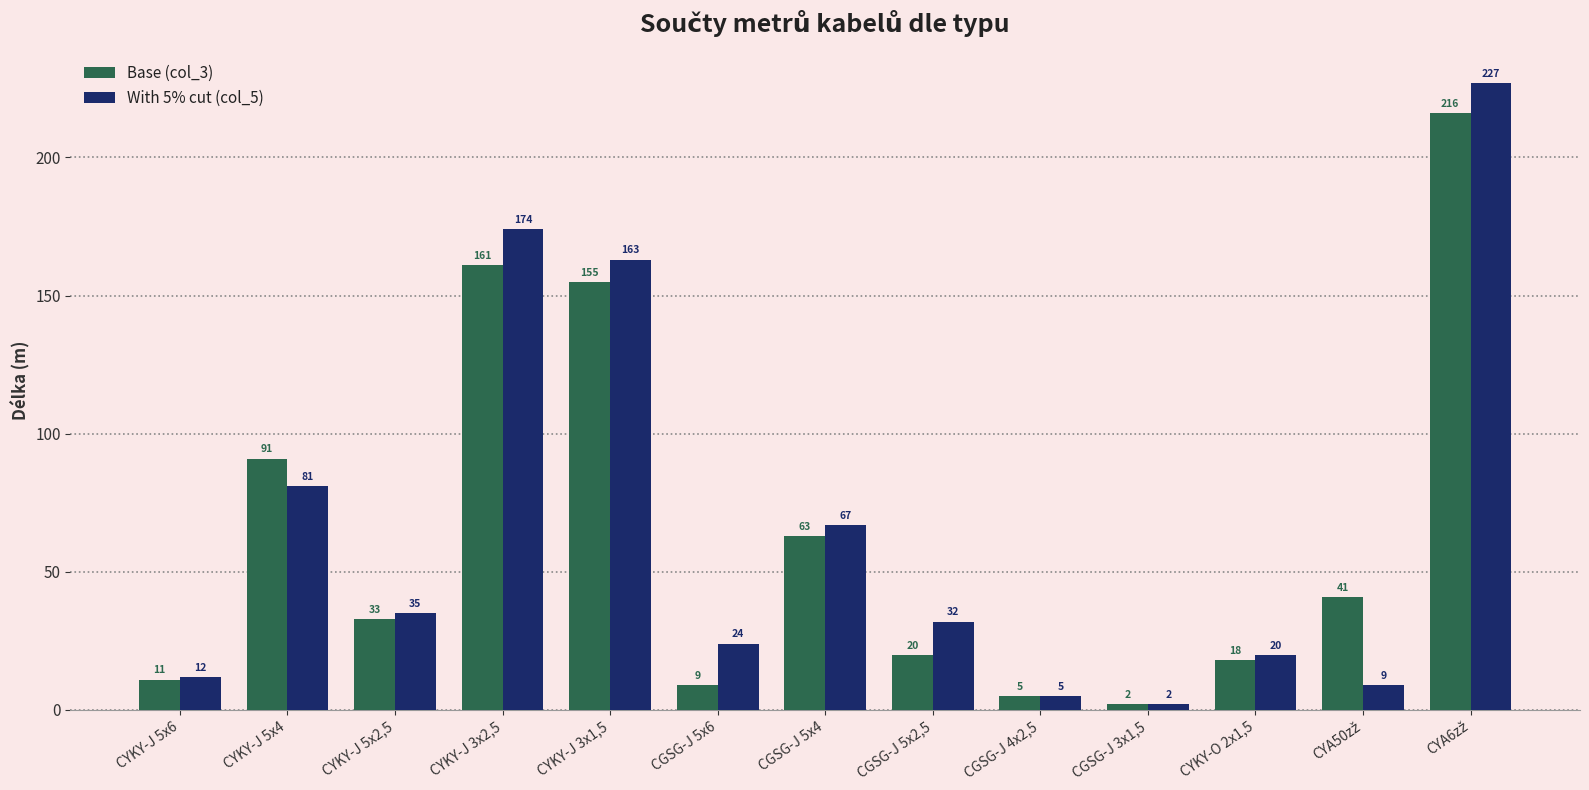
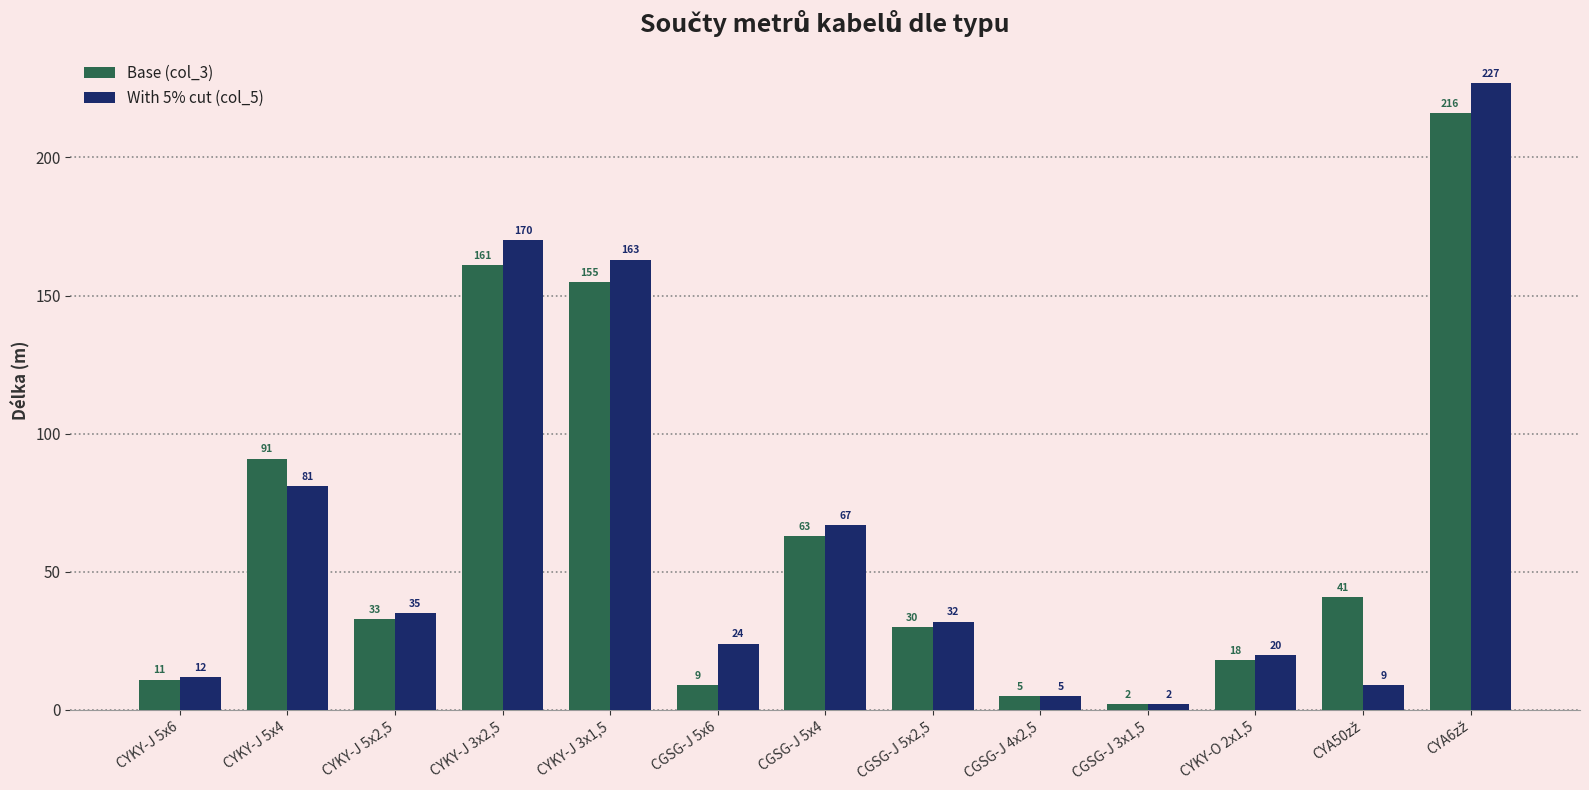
  {
    "Base (col_3)": {
      "CYKY-J 5x6": 11,
      "CYKY-J 5x4": 91,
      "CYKY-J 5x2,5": 33,
      "CYKY-J 3x2,5": 161,
      "CYKY-J 3x1,5": 155,
      "CGSG-J 5x6": 9,
      "CGSG-J 5x4": 63,
-     "CGSG-J 5x2,5": 20,
+     "CGSG-J 5x2,5": 30,
      "CGSG-J 4x2,5": 5,
      "CGSG-J 3x1,5": 2,
      "CYKY-O 2x1,5": 18,
      "CYA50zž": 41,
      "CYA6zž": 216
    },
    "With 5% cut (col_5)": {
      "CYKY-J 5x6": 12,
      "CYKY-J 5x4": 81,
      "CYKY-J 5x2,5": 35,
-     "CYKY-J 3x2,5": 174,
+     "CYKY-J 3x2,5": 170,
      "CYKY-J 3x1,5": 163,
      "CGSG-J 5x6": 24,
      "CGSG-J 5x4": 67,
      "CGSG-J 5x2,5": 32,
      "CGSG-J 4x2,5": 5,
      "CGSG-J 3x1,5": 2,
      "CYKY-O 2x1,5": 20,
      "CYA50zž": 9,
      "CYA6zž": 227
    }
  }
